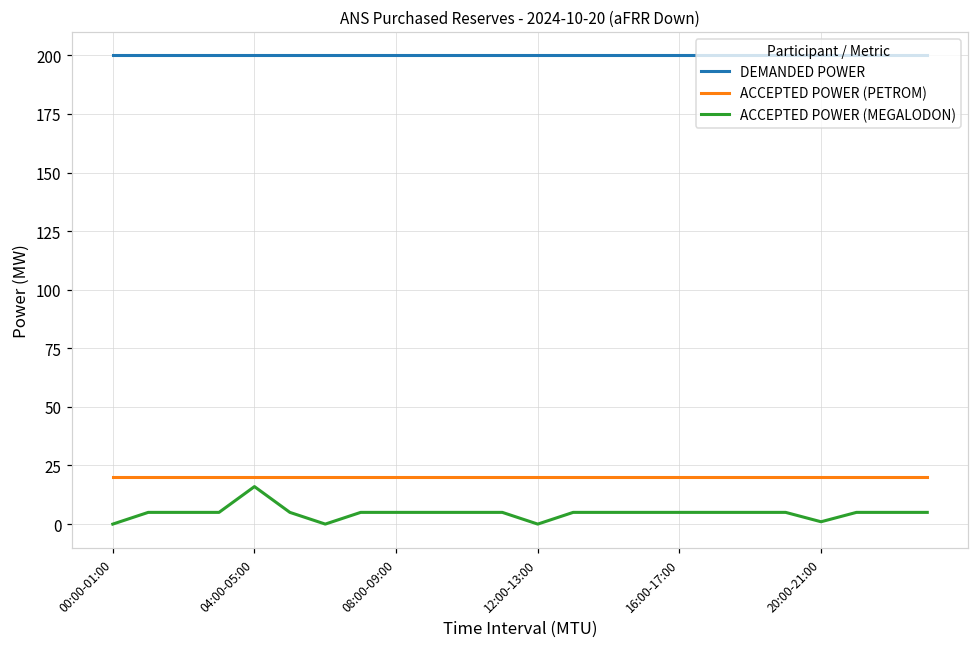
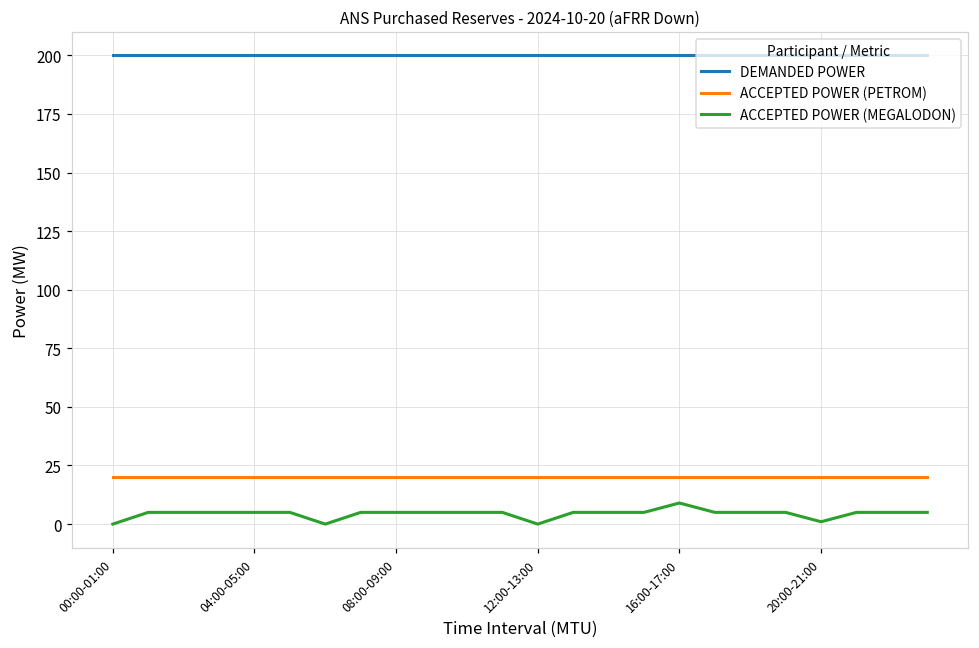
  {
    "DEMANDED POWER": {
      "00:00-01:00": 200,
      "04:00-05:00": 200,
      "08:00-09:00": 200,
      "12:00-13:00": 200,
      "16:00-17:00": 200
    },
    "ACCEPTED POWER (PETROM)": {
      "00:00-01:00": 20,
      "04:00-05:00": 20,
      "08:00-09:00": 20,
      "12:00-13:00": 20,
      "16:00-17:00": 20,
      "20:00-21:00": 20
    },
    "ACCEPTED POWER (MEGALODON)": {
      "00:00-01:00": 0,
-     "04:00-05:00": 16,
+     "04:00-05:00": 5,
      "08:00-09:00": 5,
      "12:00-13:00": 0,
-     "16:00-17:00": 5,
+     "16:00-17:00": 9,
      "20:00-21:00": 1
    }
  }
